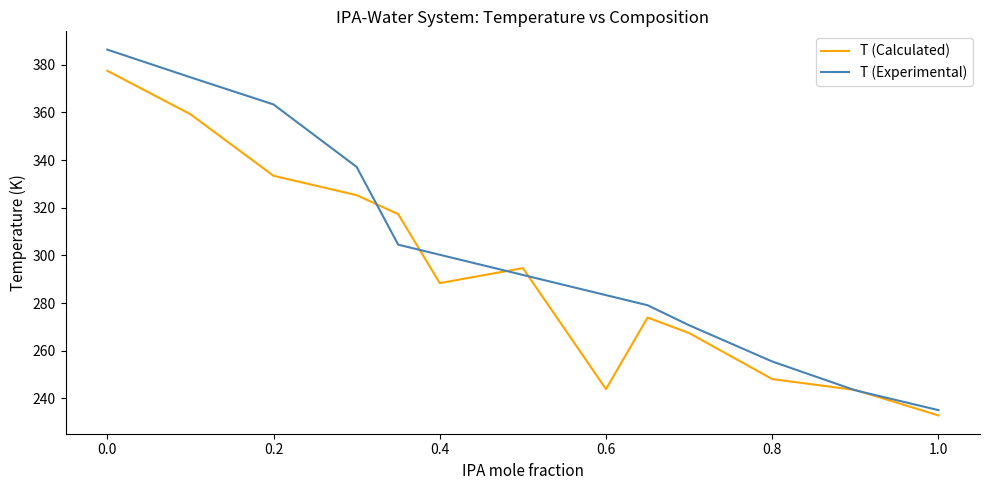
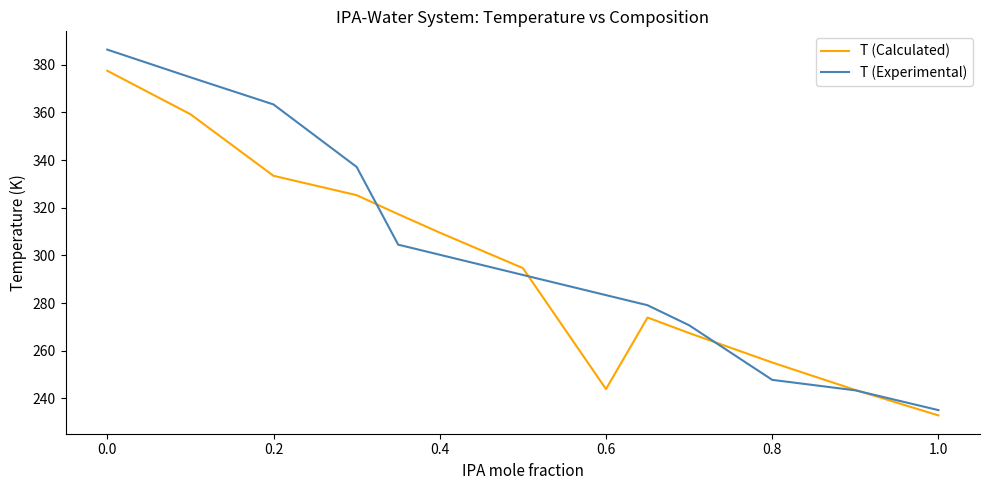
  {
    "T (Calculated)": {
      "0.0": 377,
      "0.2": 333,
-     "0.4": 288,
+     "0.4": 310,
      "0.6": 244,
-     "0.8": 248,
+     "0.8": 255,
      "1.0": 233
    },
    "T (Experimental)": {
      "0.0": 386,
      "0.2": 363,
-     "0.8": 256,
+     "0.8": 248,
      "1.0": 235
    }
  }
